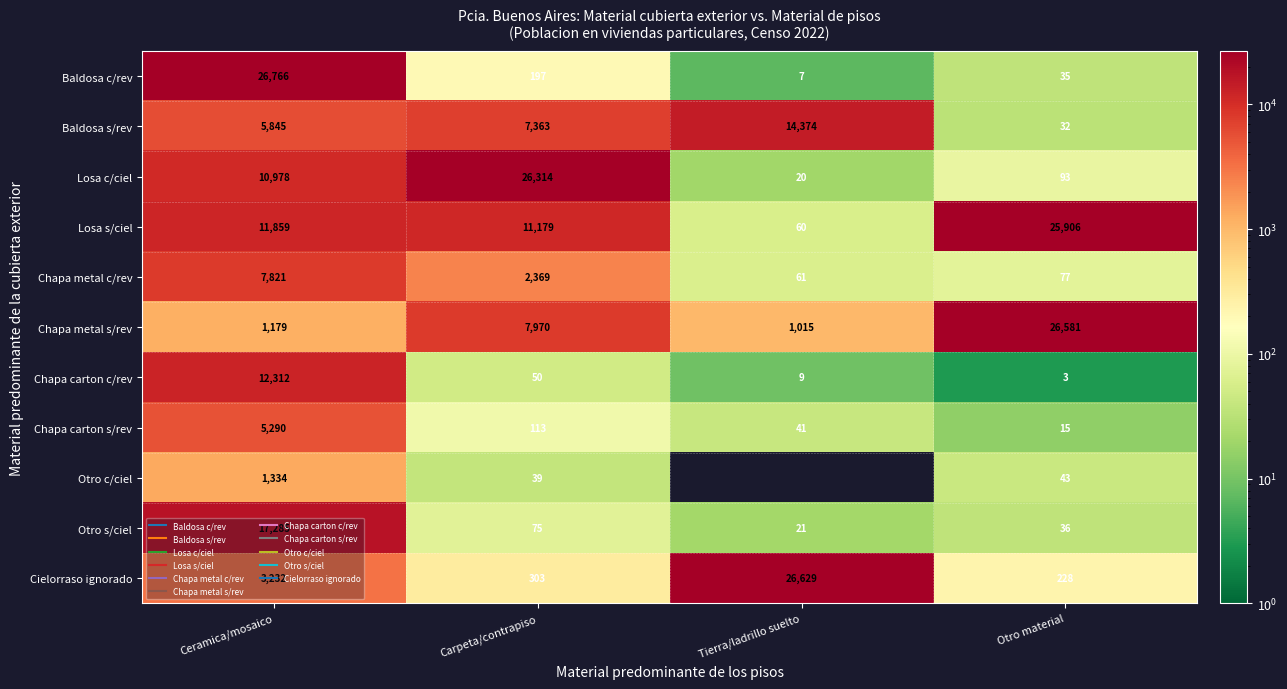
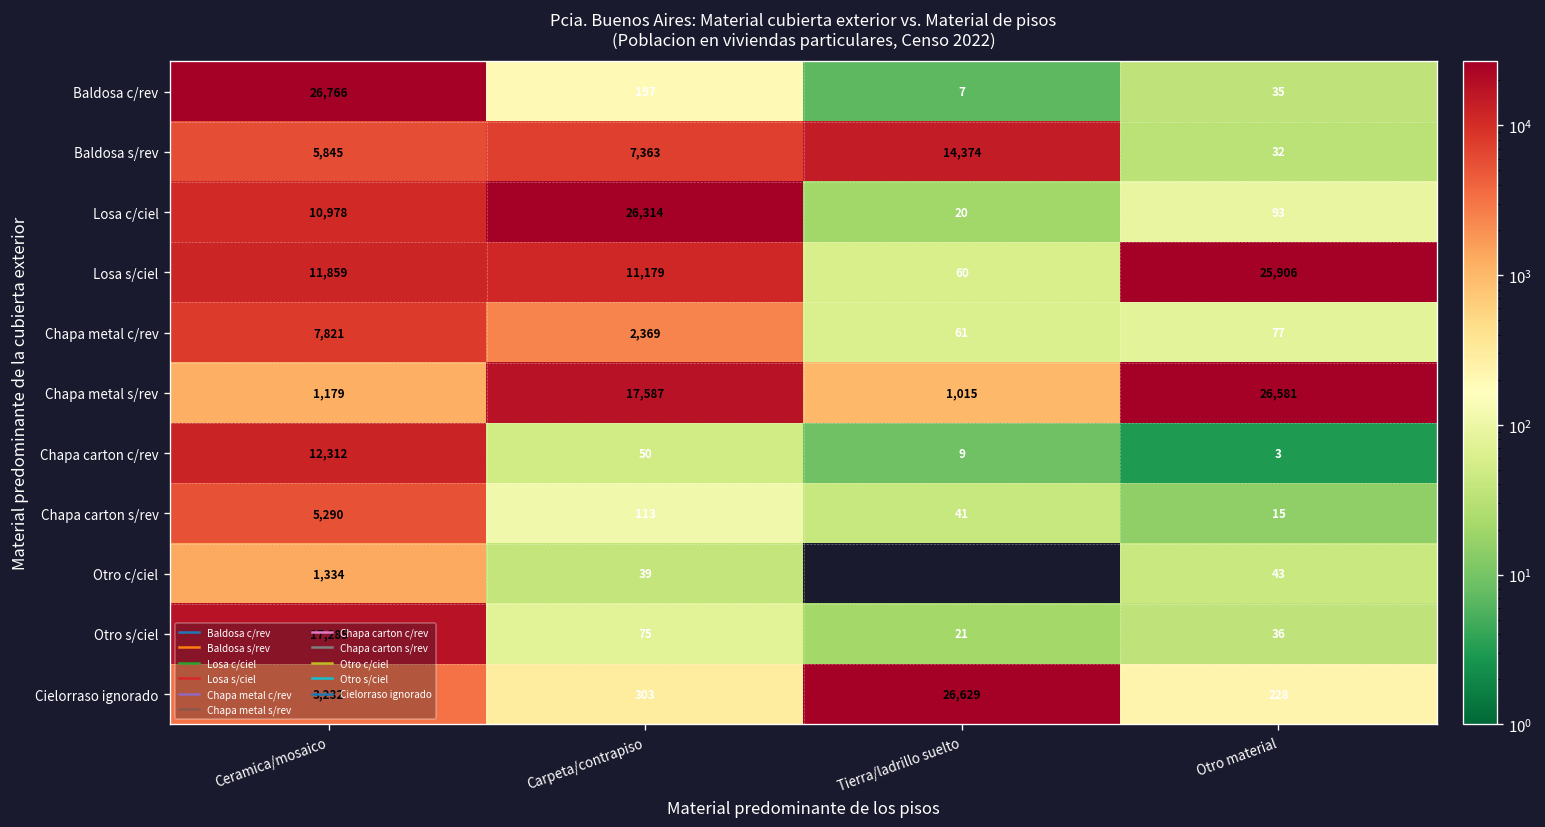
  {
    "Baldosa c/rev": {
      "Ceramica/mosaico": "26,766",
      "Carpeta/contrapiso": "197",
      "Tierra/ladrillo suelto": "7",
      "Otro material": "35"
    },
    "Baldosa s/rev": {
      "Ceramica/mosaico": "5,845",
      "Carpeta/contrapiso": "7,363",
      "Tierra/ladrillo suelto": "14,374",
      "Otro material": "32"
    },
    "Losa c/ciel": {
      "Ceramica/mosaico": "10,978",
      "Carpeta/contrapiso": "26,314",
      "Tierra/ladrillo suelto": "20",
      "Otro material": "93"
    },
    "Losa s/ciel": {
      "Ceramica/mosaico": "11,859",
      "Carpeta/contrapiso": "11,179",
      "Tierra/ladrillo suelto": "60",
      "Otro material": "25,906"
    },
    "Chapa metal c/rev": {
      "Ceramica/mosaico": "7,821",
      "Carpeta/contrapiso": "2,369",
      "Tierra/ladrillo suelto": "61",
      "Otro material": "77"
    },
    "Chapa metal s/rev": {
      "Ceramica/mosaico": "1,179",
-     "Carpeta/contrapiso": "7,970",
+     "Carpeta/contrapiso": "17,587",
      "Tierra/ladrillo suelto": "1,015",
      "Otro material": "26,581"
    },
    "Chapa carton c/rev": {
      "Ceramica/mosaico": "12,312",
      "Carpeta/contrapiso": "50",
      "Tierra/ladrillo suelto": "9",
      "Otro material": "3"
    },
    "Chapa carton s/rev": {
      "Ceramica/mosaico": "5,290",
      "Carpeta/contrapiso": "113",
      "Tierra/ladrillo suelto": "41",
      "Otro material": "15"
    },
    "Otro c/ciel": {
      "Ceramica/mosaico": "1,334",
      "Carpeta/contrapiso": "39",
      "Otro material": "43"
    },
    "Otro s/ciel": {
      "Carpeta/contrapiso": "75",
      "Tierra/ladrillo suelto": "21",
      "Otro material": "36"
    },
    "Cielorraso ignorado": {
      "Carpeta/contrapiso": "303",
      "Tierra/ladrillo suelto": "26,629",
      "Otro material": "228"
    }
  }
